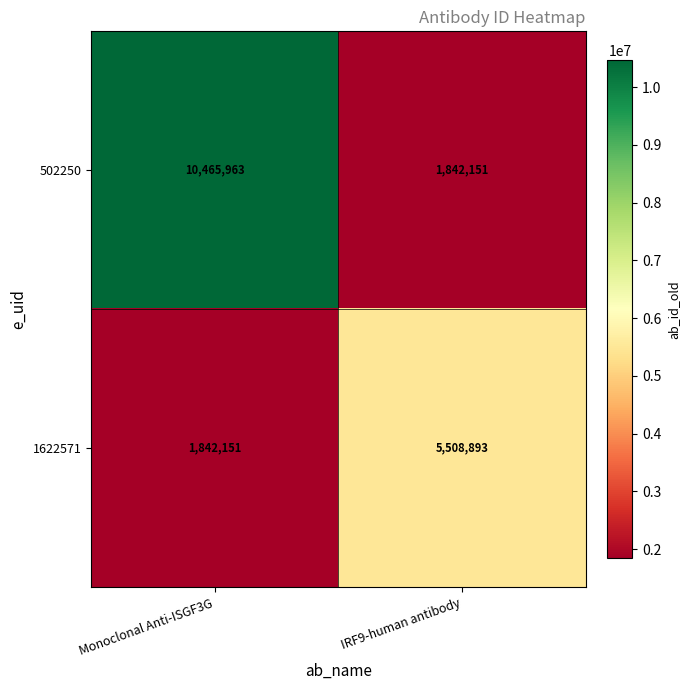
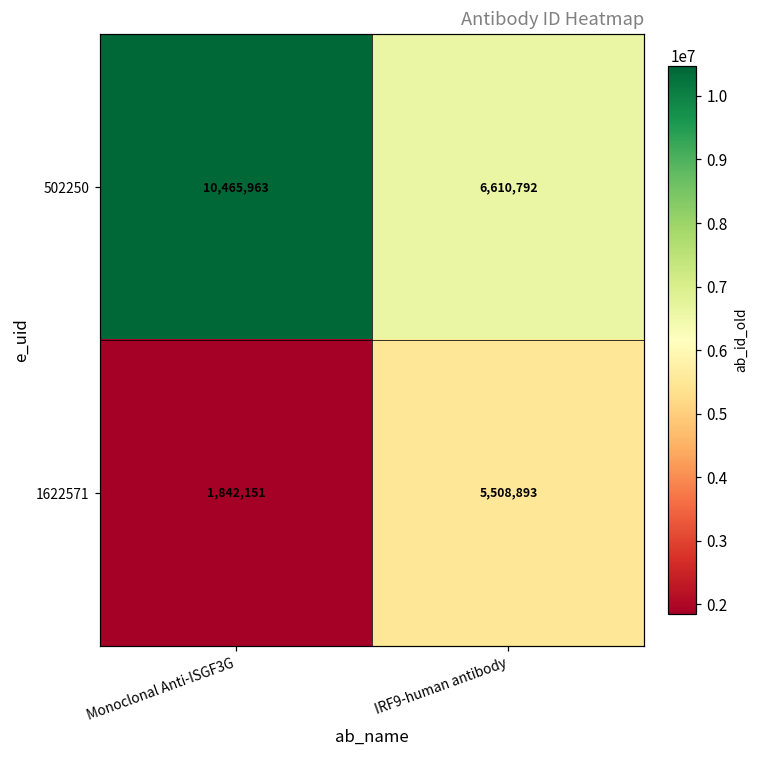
  {
    "502250": {
      "Monoclonal Anti-ISGF3G": "10,465,963",
-     "IRF9-human antibody": "1,842,151"
+     "IRF9-human antibody": "6,610,792"
    },
    "1622571": {
      "Monoclonal Anti-ISGF3G": "1,842,151",
      "IRF9-human antibody": "5,508,893"
    }
  }
